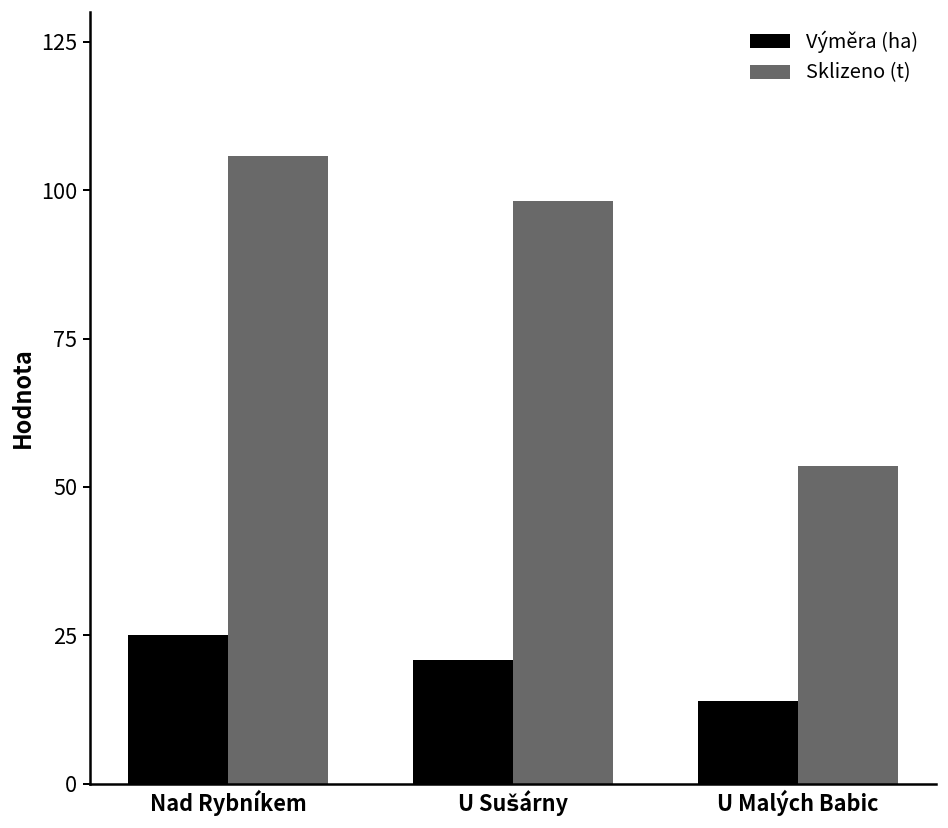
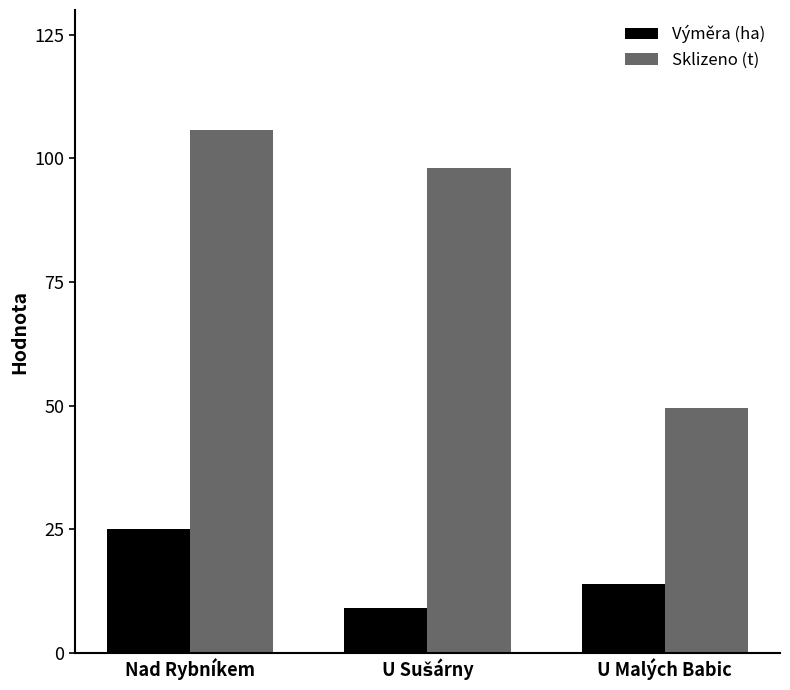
  {
    "Výměra (ha)": {
      "Nad Rybníkem": 25,
-     "U Sušárny": 21,
+     "U Sušárny": 9,
      "U Malých Babic": 14
    },
    "Sklizeno (t)": {
      "Nad Rybníkem": 106,
      "U Sušárny": 98,
-     "U Malých Babic": 54
+     "U Malých Babic": 50
    }
  }
